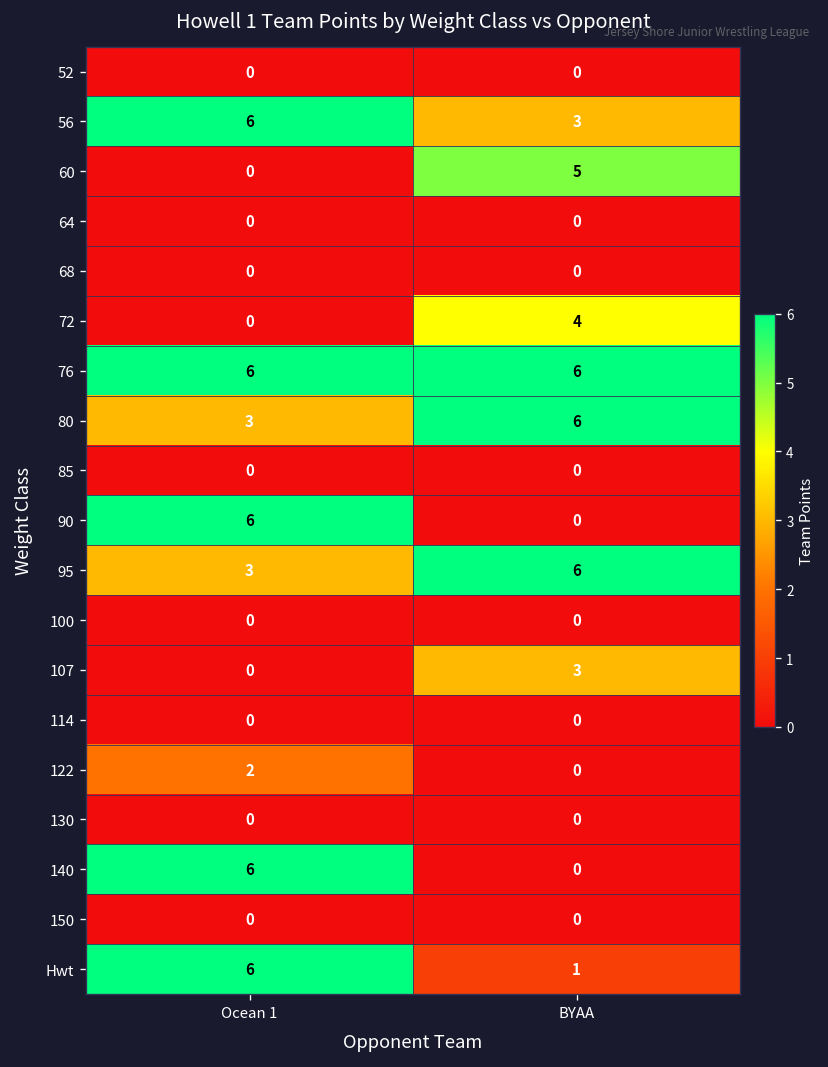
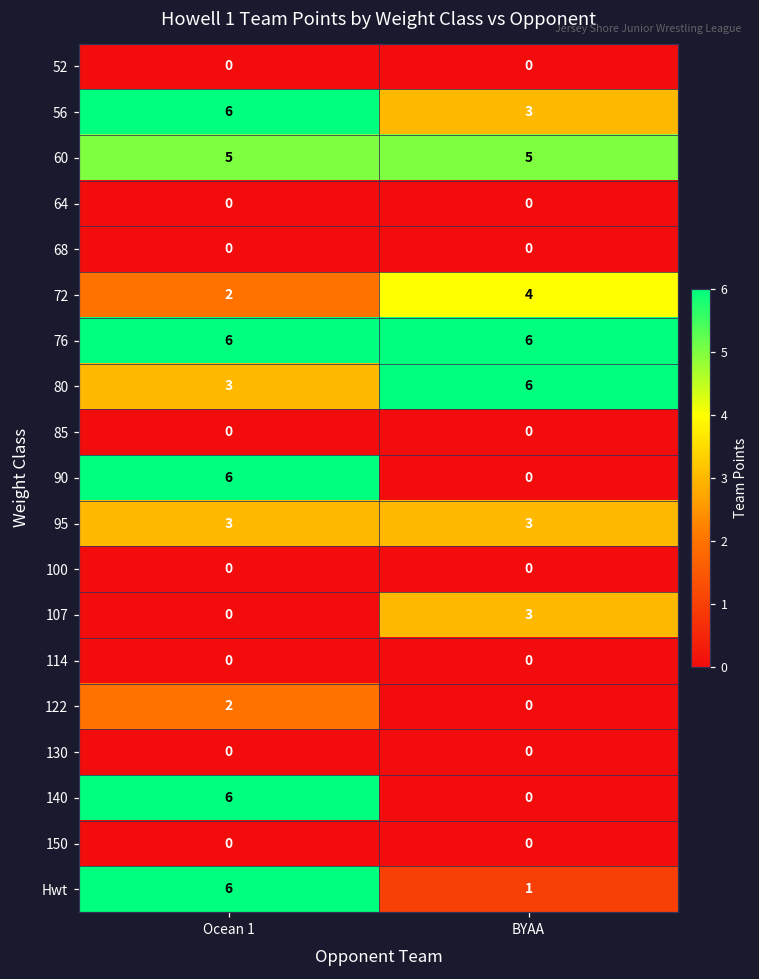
  {
    "52": {
      "Ocean 1": 0,
      "BYAA": 0
    },
    "56": {
      "Ocean 1": 6,
      "BYAA": 3
    },
    "60": {
-     "Ocean 1": 0,
+     "Ocean 1": 5,
      "BYAA": 5
    },
    "64": {
      "Ocean 1": 0,
      "BYAA": 0
    },
    "68": {
      "Ocean 1": 0,
      "BYAA": 0
    },
    "72": {
-     "Ocean 1": 0,
+     "Ocean 1": 2,
      "BYAA": 4
    },
    "76": {
      "Ocean 1": 6,
      "BYAA": 6
    },
    "80": {
      "Ocean 1": 3,
      "BYAA": 6
    },
    "85": {
      "Ocean 1": 0,
      "BYAA": 0
    },
    "90": {
      "Ocean 1": 6,
      "BYAA": 0
    },
    "95": {
      "Ocean 1": 3,
-     "BYAA": 6
+     "BYAA": 3
    },
    "100": {
      "Ocean 1": 0,
      "BYAA": 0
    },
    "107": {
      "Ocean 1": 0,
      "BYAA": 3
    },
    "114": {
      "Ocean 1": 0,
      "BYAA": 0
    },
    "122": {
      "Ocean 1": 2,
      "BYAA": 0
    },
    "130": {
      "Ocean 1": 0,
      "BYAA": 0
    },
    "140": {
      "Ocean 1": 6,
      "BYAA": 0
    },
    "150": {
      "Ocean 1": 0,
      "BYAA": 0
    },
    "Hwt": {
      "Ocean 1": 6,
      "BYAA": 1
    }
  }
